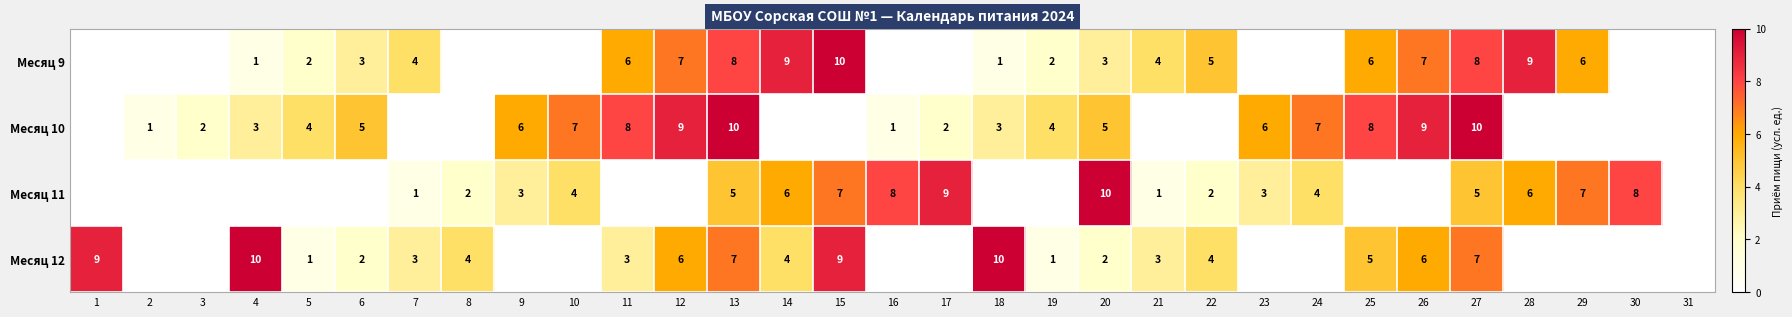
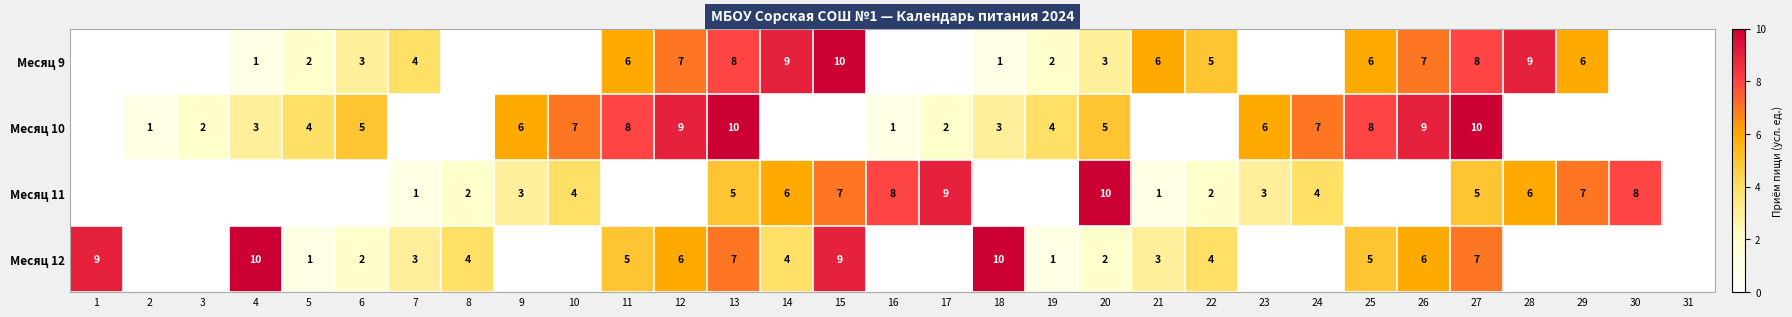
  {
    "Месяц 9": {
      "4": 1,
      "5": 2,
      "6": 3,
      "7": 4,
      "11": 6,
      "12": 7,
      "13": 8,
      "14": 9,
      "15": 10,
      "18": 1,
      "19": 2,
      "20": 3,
-     "21": 4,
+     "21": 6,
      "22": 5,
      "25": 6,
      "26": 7,
      "27": 8,
      "28": 9,
      "29": 6
    },
    "Месяц 10": {
      "2": 1,
      "3": 2,
      "4": 3,
      "5": 4,
      "6": 5,
      "9": 6,
      "10": 7,
      "11": 8,
      "12": 9,
      "13": 10,
      "16": 1,
      "17": 2,
      "18": 3,
      "19": 4,
      "20": 5,
      "23": 6,
      "24": 7,
      "25": 8,
      "26": 9,
      "27": 10
    },
    "Месяц 11": {
      "7": 1,
      "8": 2,
      "9": 3,
      "10": 4,
      "13": 5,
      "14": 6,
      "15": 7,
      "16": 8,
      "17": 9,
      "20": 10,
      "21": 1,
      "22": 2,
      "23": 3,
      "24": 4,
      "27": 5,
      "28": 6,
      "29": 7,
      "30": 8
    },
    "Месяц 12": {
      "1": 9,
      "4": 10,
      "5": 1,
      "6": 2,
      "7": 3,
      "8": 4,
-     "11": 3,
+     "11": 5,
      "12": 6,
      "13": 7,
      "14": 4,
      "15": 9,
      "18": 10,
      "19": 1,
      "20": 2,
      "21": 3,
      "22": 4,
      "25": 5,
      "26": 6,
      "27": 7
    }
  }
